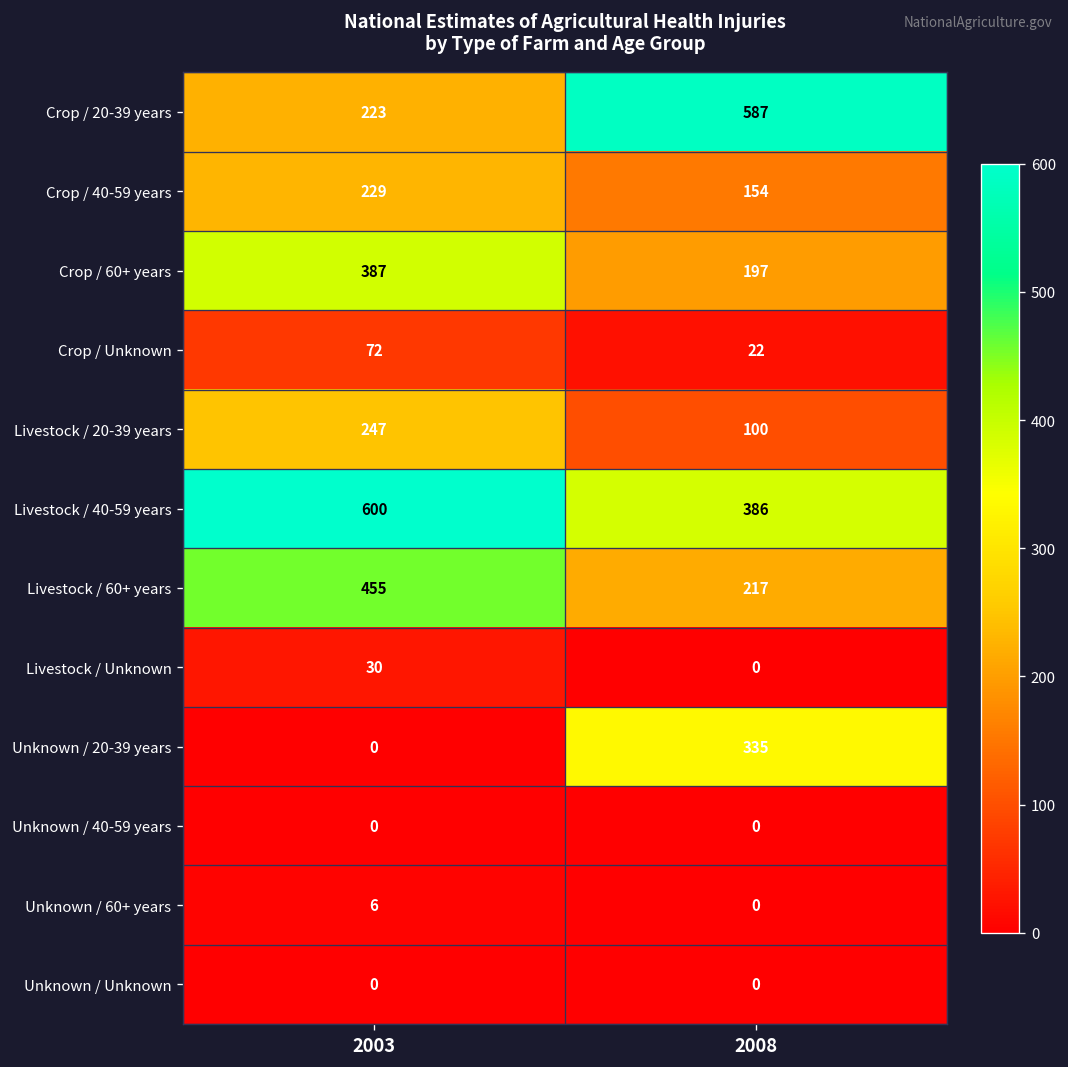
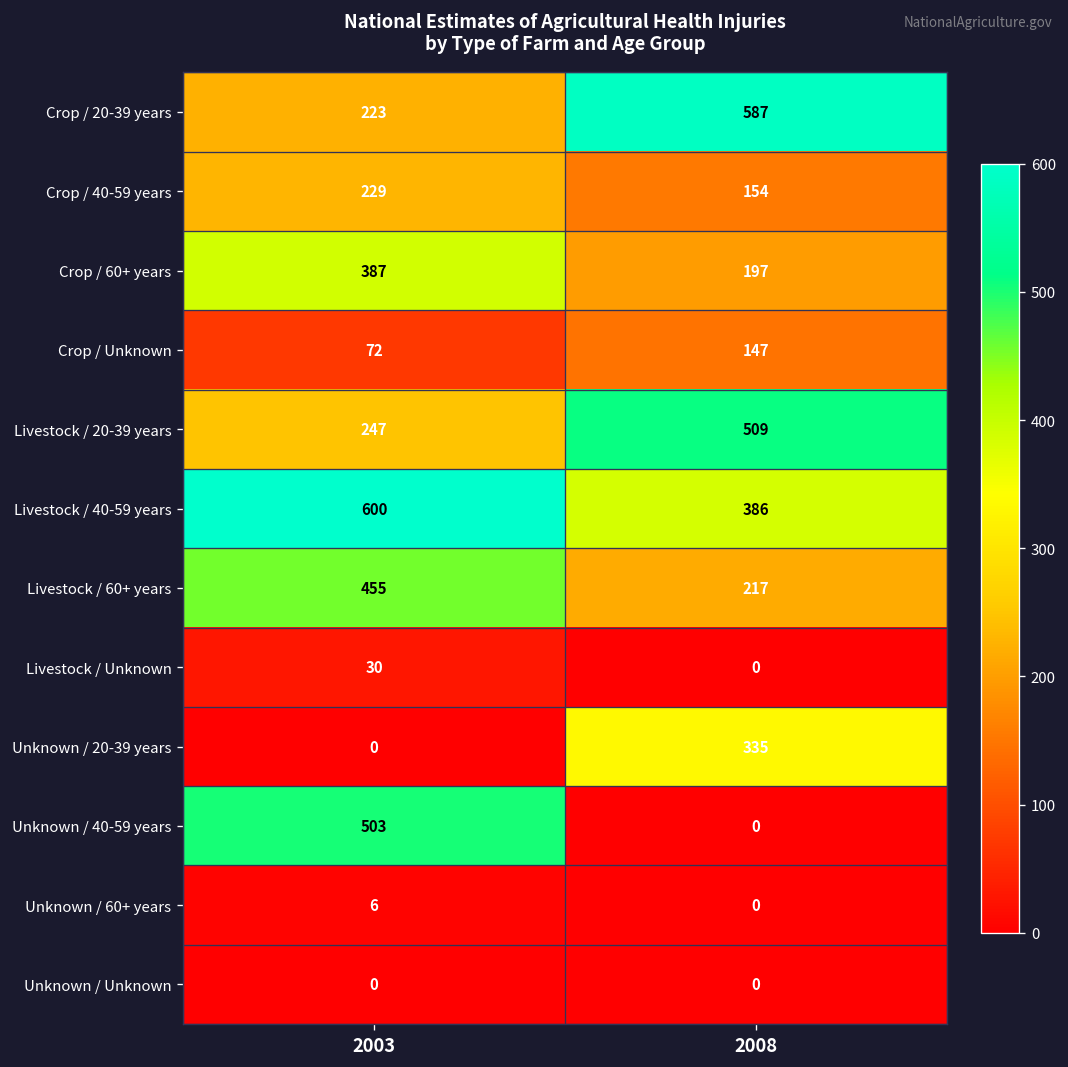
  {
    "Crop / 20-39 years": {
      "2003": 223,
      "2008": 587
    },
    "Crop / 40-59 years": {
      "2003": 229,
      "2008": 154
    },
    "Crop / 60+ years": {
      "2003": 387,
      "2008": 197
    },
    "Crop / Unknown": {
      "2003": 72,
-     "2008": 22
+     "2008": 147
    },
    "Livestock / 20-39 years": {
      "2003": 247,
-     "2008": 100
+     "2008": 509
    },
    "Livestock / 40-59 years": {
      "2003": 600,
      "2008": 386
    },
    "Livestock / 60+ years": {
      "2003": 455,
      "2008": 217
    },
    "Livestock / Unknown": {
      "2003": 30,
      "2008": 0
    },
    "Unknown / 20-39 years": {
      "2003": 0,
      "2008": 335
    },
    "Unknown / 40-59 years": {
-     "2003": 0,
+     "2003": 503,
      "2008": 0
    },
    "Unknown / 60+ years": {
      "2003": 6,
      "2008": 0
    },
    "Unknown / Unknown": {
      "2003": 0,
      "2008": 0
    }
  }
